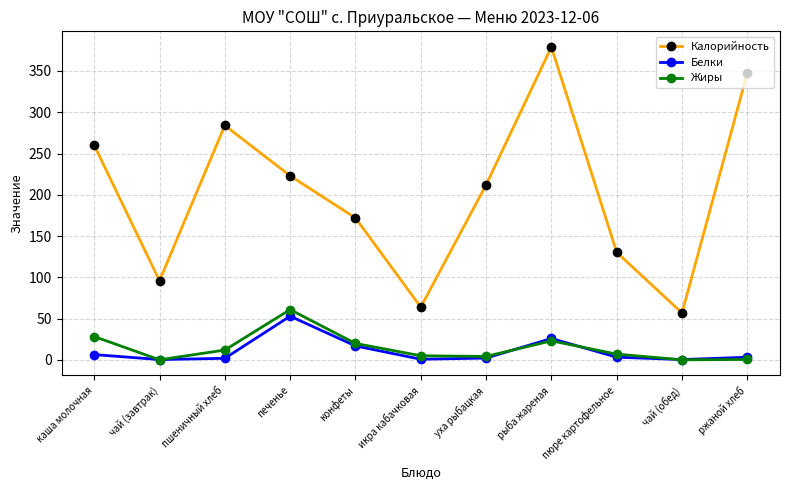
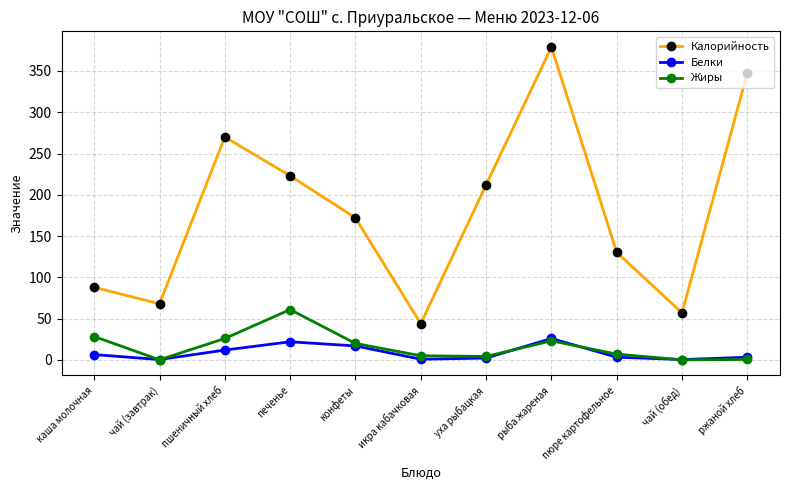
  {
    "Калорийность": {
-     "каша молочная": 260,
-     "чай (завтрак)": 100,
-     "пшеничный хлеб": 280,
+     "каша молочная": 90,
+     "чай (завтрак)": 70,
+     "пшеничный хлеб": 270,
      "печенье": 220,
      "конфеты": 170,
-     "икра кабачковая": 60,
+     "икра кабачковая": 40,
      "уха рыбацкая": 210,
      "рыба жареная": 380,
      "пюре картофельное": 130,
      "чай (обед)": 60
    },
    "Белки": {
      "каша молочная": 10,
-     "пшеничный хлеб": 0,
-     "печенье": 50,
+     "пшеничный хлеб": 10,
+     "печенье": 20,
      "икра кабачковая": 0,
      "пюре картофельное": 0
    },
    "Жиры": {
      "каша молочная": 30,
-     "пшеничный хлеб": 10,
+     "пшеничный хлеб": 30,
      "печенье": 60,
      "икра кабачковая": 10,
      "пюре картофельное": 10
    }
  }
